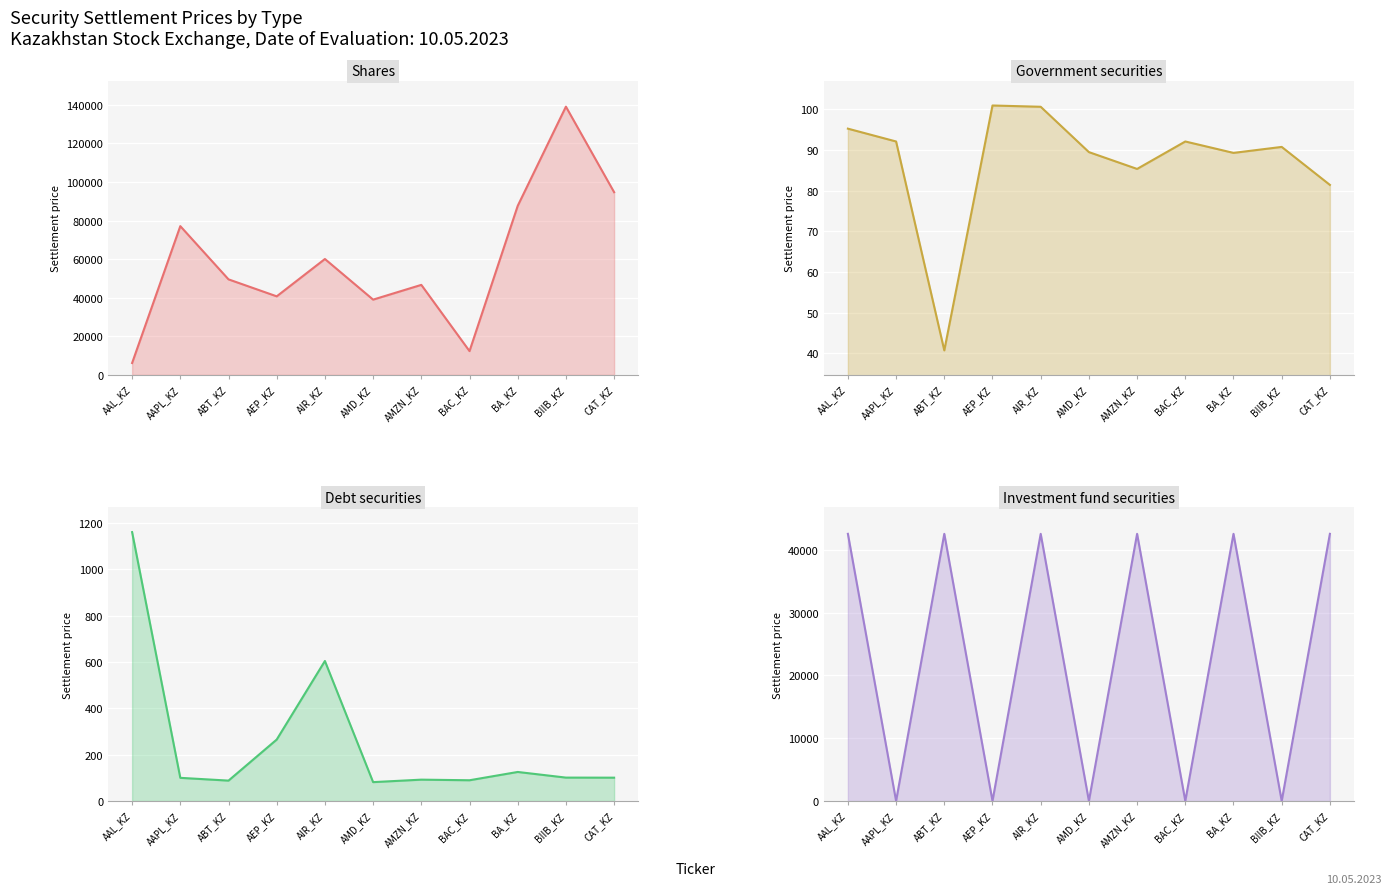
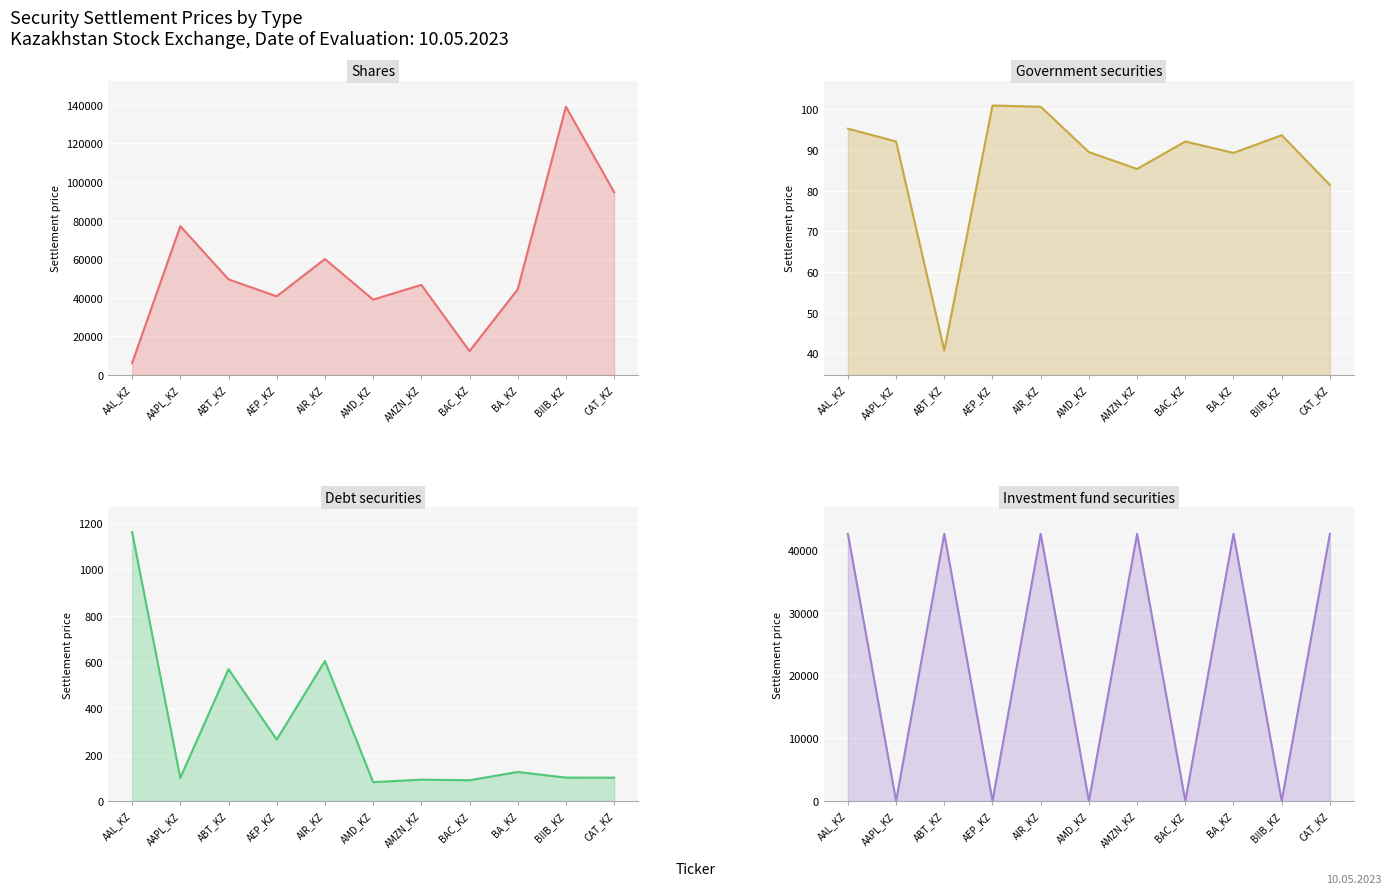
  {
    "Shares": {
      "AAL_KZ": 6000,
      "AAPL_KZ": 77000,
      "ABT_KZ": 50000,
      "AEP_KZ": 41000,
      "AIR_KZ": 60000,
      "AMD_KZ": 39000,
      "AMZN_KZ": 47000,
      "BAC_KZ": 12000,
-     "BA_KZ": 88000,
+     "BA_KZ": 44000,
      "BIIB_KZ": 139000,
      "CAT_KZ": 95000
    },
    "Government securities": {
      "AAL_KZ": 95,
      "AAPL_KZ": 92,
      "ABT_KZ": 41,
      "AEP_KZ": 101,
      "AIR_KZ": 101,
      "AMD_KZ": 89,
      "AMZN_KZ": 85,
      "BAC_KZ": 92,
      "BA_KZ": 89,
-     "BIIB_KZ": 91,
+     "BIIB_KZ": 94,
      "CAT_KZ": 81
    },
    "Debt securities": {
      "AAL_KZ": 1160,
      "AAPL_KZ": 100,
-     "ABT_KZ": 90,
+     "ABT_KZ": 570,
      "AEP_KZ": 270,
      "AIR_KZ": 600,
      "AMD_KZ": 80,
      "AMZN_KZ": 90,
      "BAC_KZ": 90,
      "BA_KZ": 130,
      "BIIB_KZ": 100,
      "CAT_KZ": 100
    },
    "Investment fund securities": {
      "AAL_KZ": 43000,
      "AAPL_KZ": 0,
      "ABT_KZ": 43000,
      "AEP_KZ": 0,
      "AIR_KZ": 43000,
      "AMD_KZ": 0,
      "AMZN_KZ": 43000,
      "BAC_KZ": 0,
      "BA_KZ": 43000,
      "BIIB_KZ": 0,
      "CAT_KZ": 43000
    }
  }
